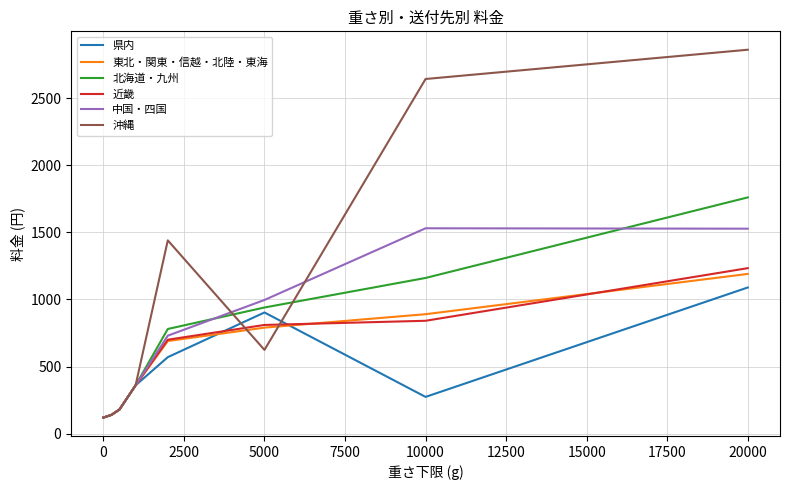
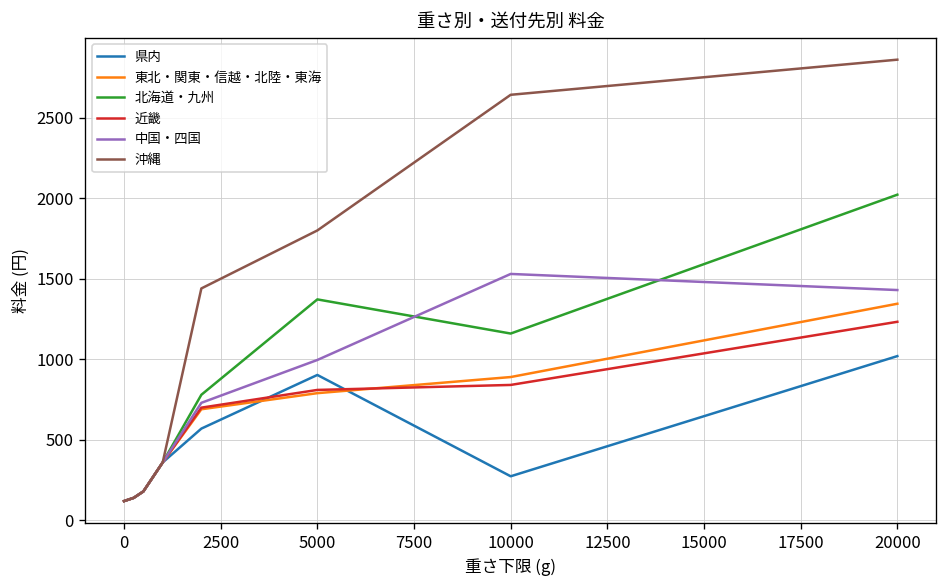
  {
    "県内": {
      "5000": 900,
      "10000": 270,
-     "20000": 1090
+     "20000": 1020
    },
    "東北・関東・信越・北陸・東海": {
      "5000": 790,
      "10000": 890,
-     "20000": 1190
+     "20000": 1350
    },
    "北海道・九州": {
-     "5000": 940,
+     "5000": 1370,
      "10000": 1160,
-     "20000": 1760
+     "20000": 2020
    },
    "近畿": {
      "5000": 810,
      "10000": 840,
      "20000": 1230
    },
    "中国・四国": {
      "5000": 1000,
      "10000": 1530,
-     "20000": 1530
+     "20000": 1430
    },
    "沖縄": {
-     "5000": 620,
+     "5000": 1800,
      "10000": 2640,
      "20000": 2860
    }
  }
